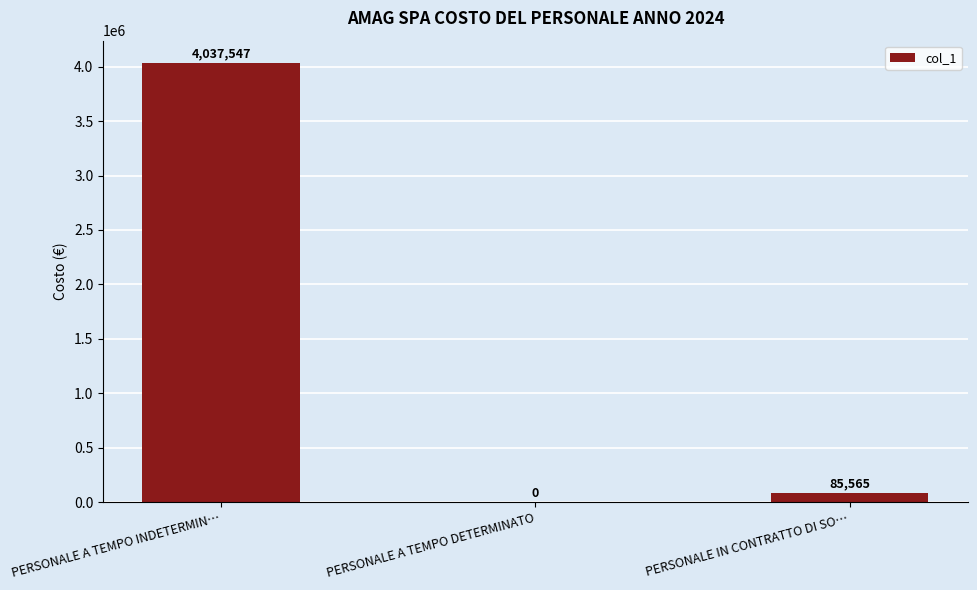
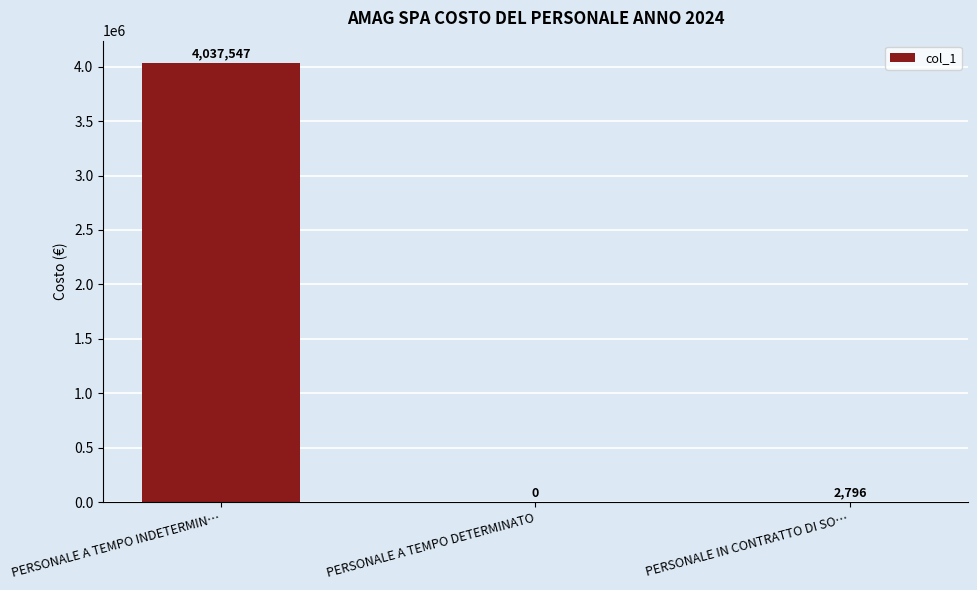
  {
    "PERSONALE A TEMPO INDETERMIN…": "4,037,547",
    "PERSONALE A TEMPO DETERMINATO": "0",
-   "PERSONALE IN CONTRATTO DI SO…": "85,565"
+   "PERSONALE IN CONTRATTO DI SO…": "2,796"
  }
